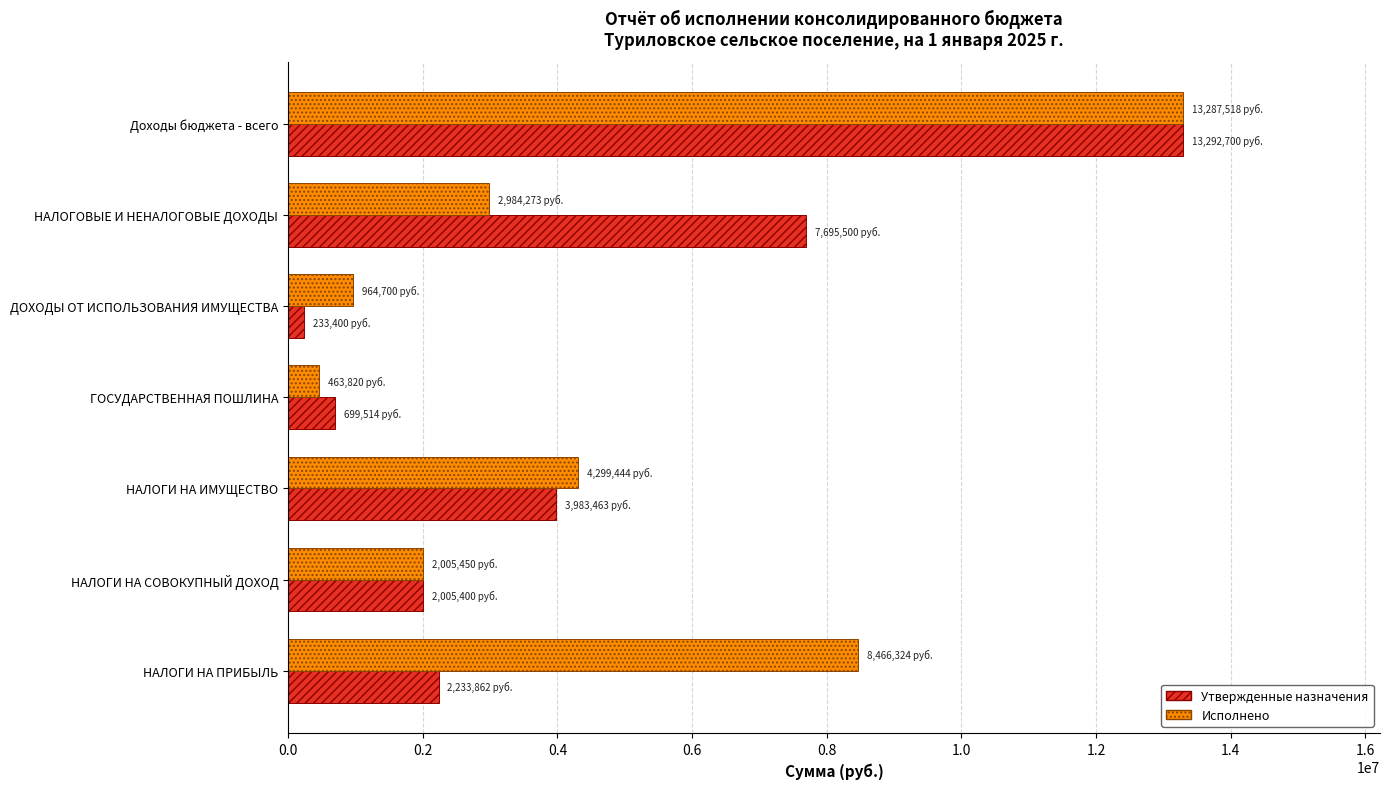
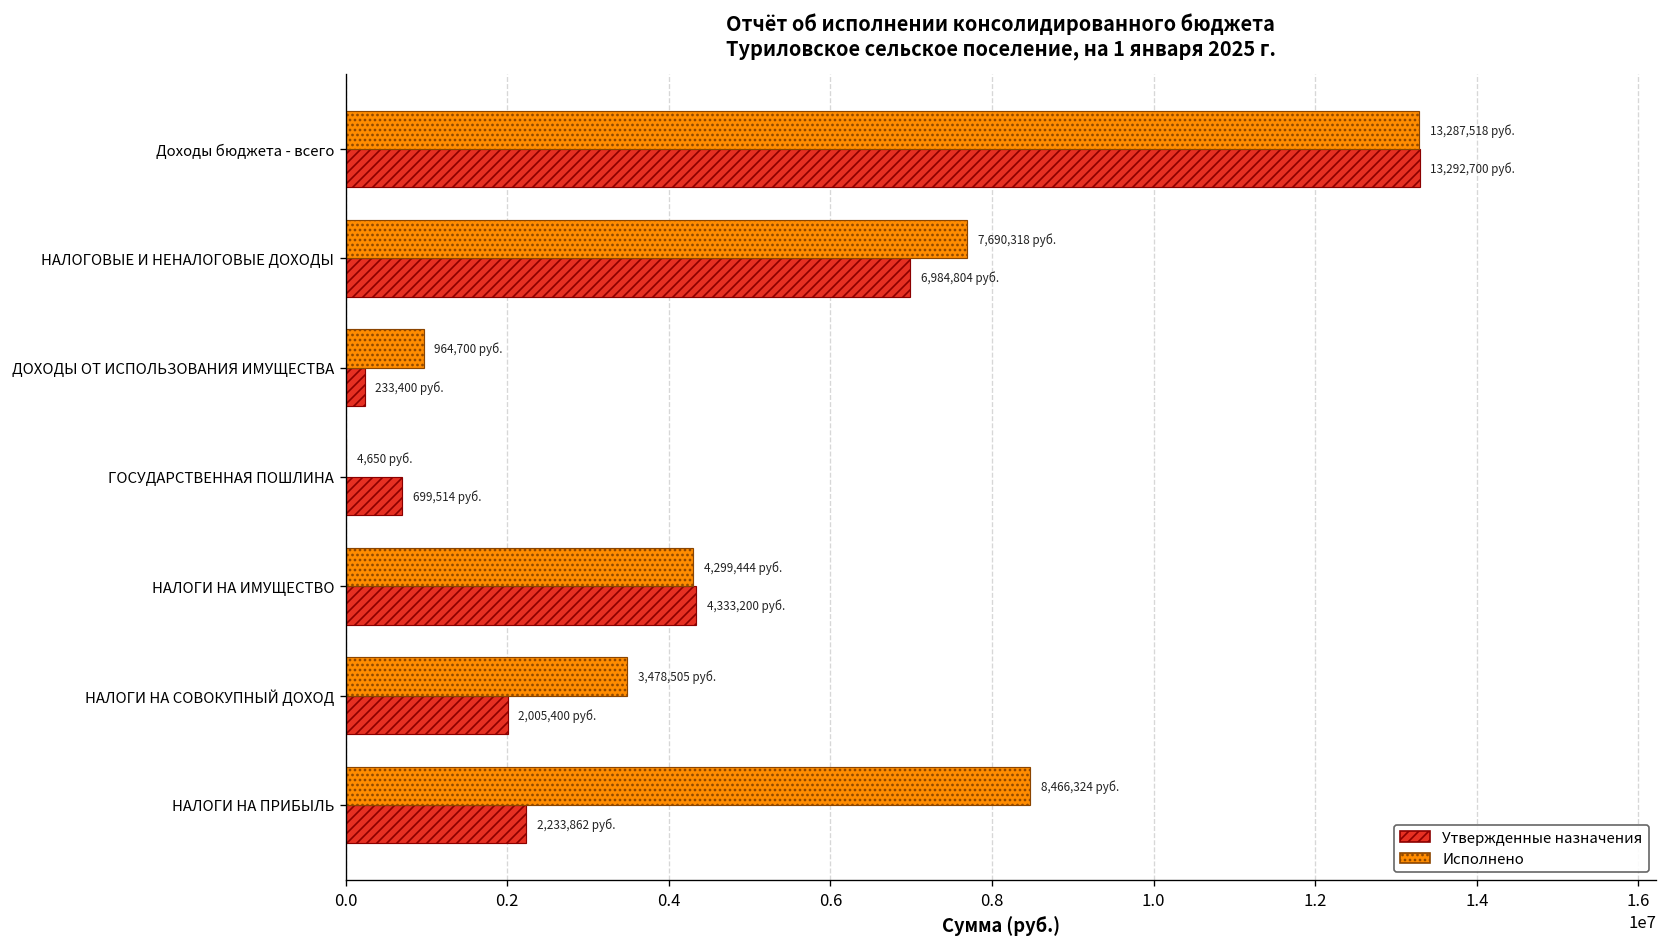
  {
    "Утвержденные назначения": {
      "Доходы бюджета - всего": "13,292,700",
-     "НАЛОГОВЫЕ И НЕНАЛОГОВЫЕ ДОХОДЫ": "7,695,500",
+     "НАЛОГОВЫЕ И НЕНАЛОГОВЫЕ ДОХОДЫ": "6,984,804",
      "ДОХОДЫ ОТ ИСПОЛЬЗОВАНИЯ ИМУЩЕСТВА": "233,400",
      "ГОСУДАРСТВЕННАЯ ПОШЛИНА": "699,514",
-     "НАЛОГИ НА ИМУЩЕСТВО": "3,983,463",
+     "НАЛОГИ НА ИМУЩЕСТВО": "4,333,200",
      "НАЛОГИ НА СОВОКУПНЫЙ ДОХОД": "2,005,400",
      "НАЛОГИ НА ПРИБЫЛЬ": "2,233,862"
    },
    "Исполнено": {
      "Доходы бюджета - всего": "13,287,518",
-     "НАЛОГОВЫЕ И НЕНАЛОГОВЫЕ ДОХОДЫ": "2,984,273",
+     "НАЛОГОВЫЕ И НЕНАЛОГОВЫЕ ДОХОДЫ": "7,690,318",
      "ДОХОДЫ ОТ ИСПОЛЬЗОВАНИЯ ИМУЩЕСТВА": "964,700",
-     "ГОСУДАРСТВЕННАЯ ПОШЛИНА": "463,820",
+     "ГОСУДАРСТВЕННАЯ ПОШЛИНА": "4,650",
      "НАЛОГИ НА ИМУЩЕСТВО": "4,299,444",
-     "НАЛОГИ НА СОВОКУПНЫЙ ДОХОД": "2,005,450",
+     "НАЛОГИ НА СОВОКУПНЫЙ ДОХОД": "3,478,505",
      "НАЛОГИ НА ПРИБЫЛЬ": "8,466,324"
    }
  }
